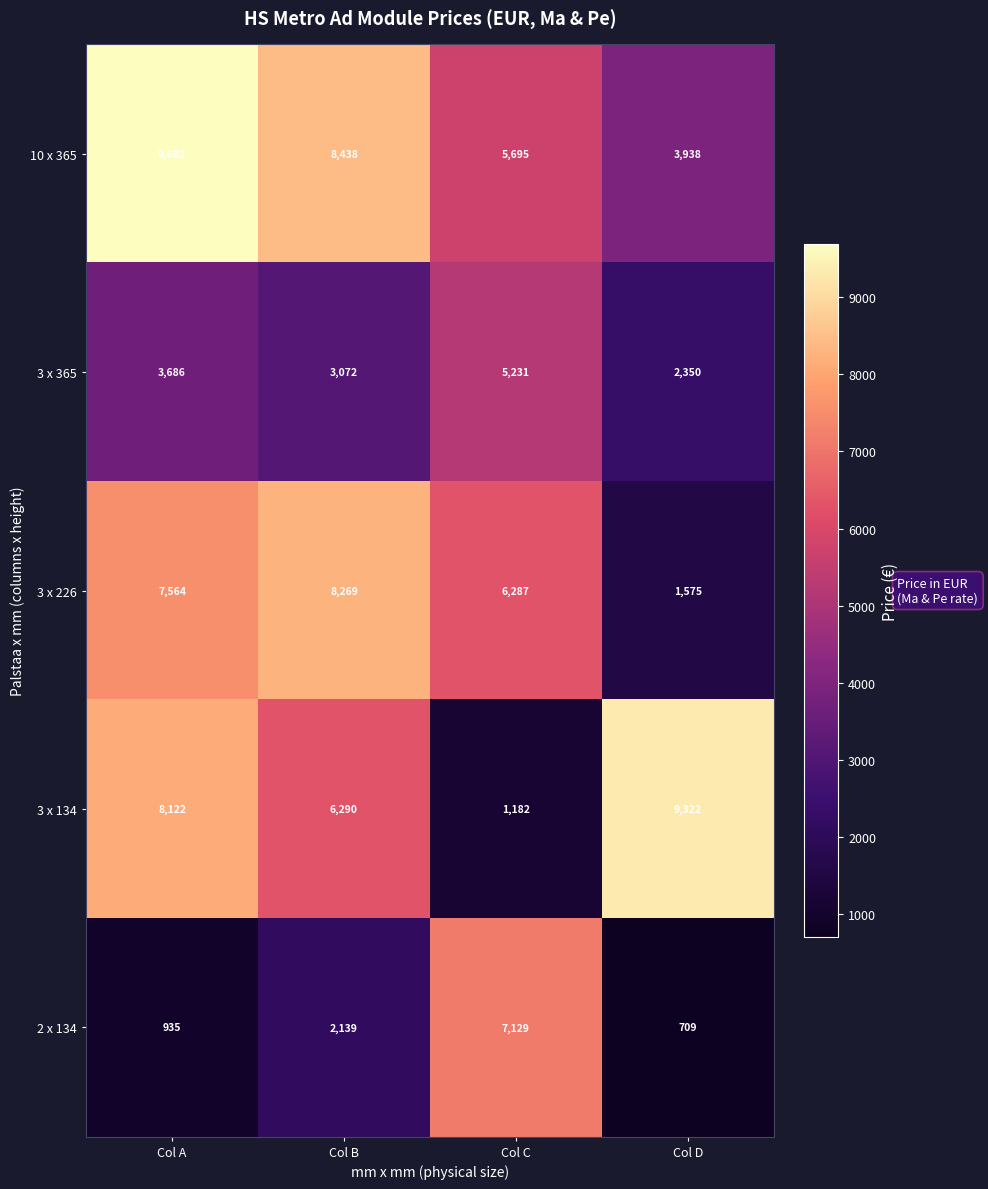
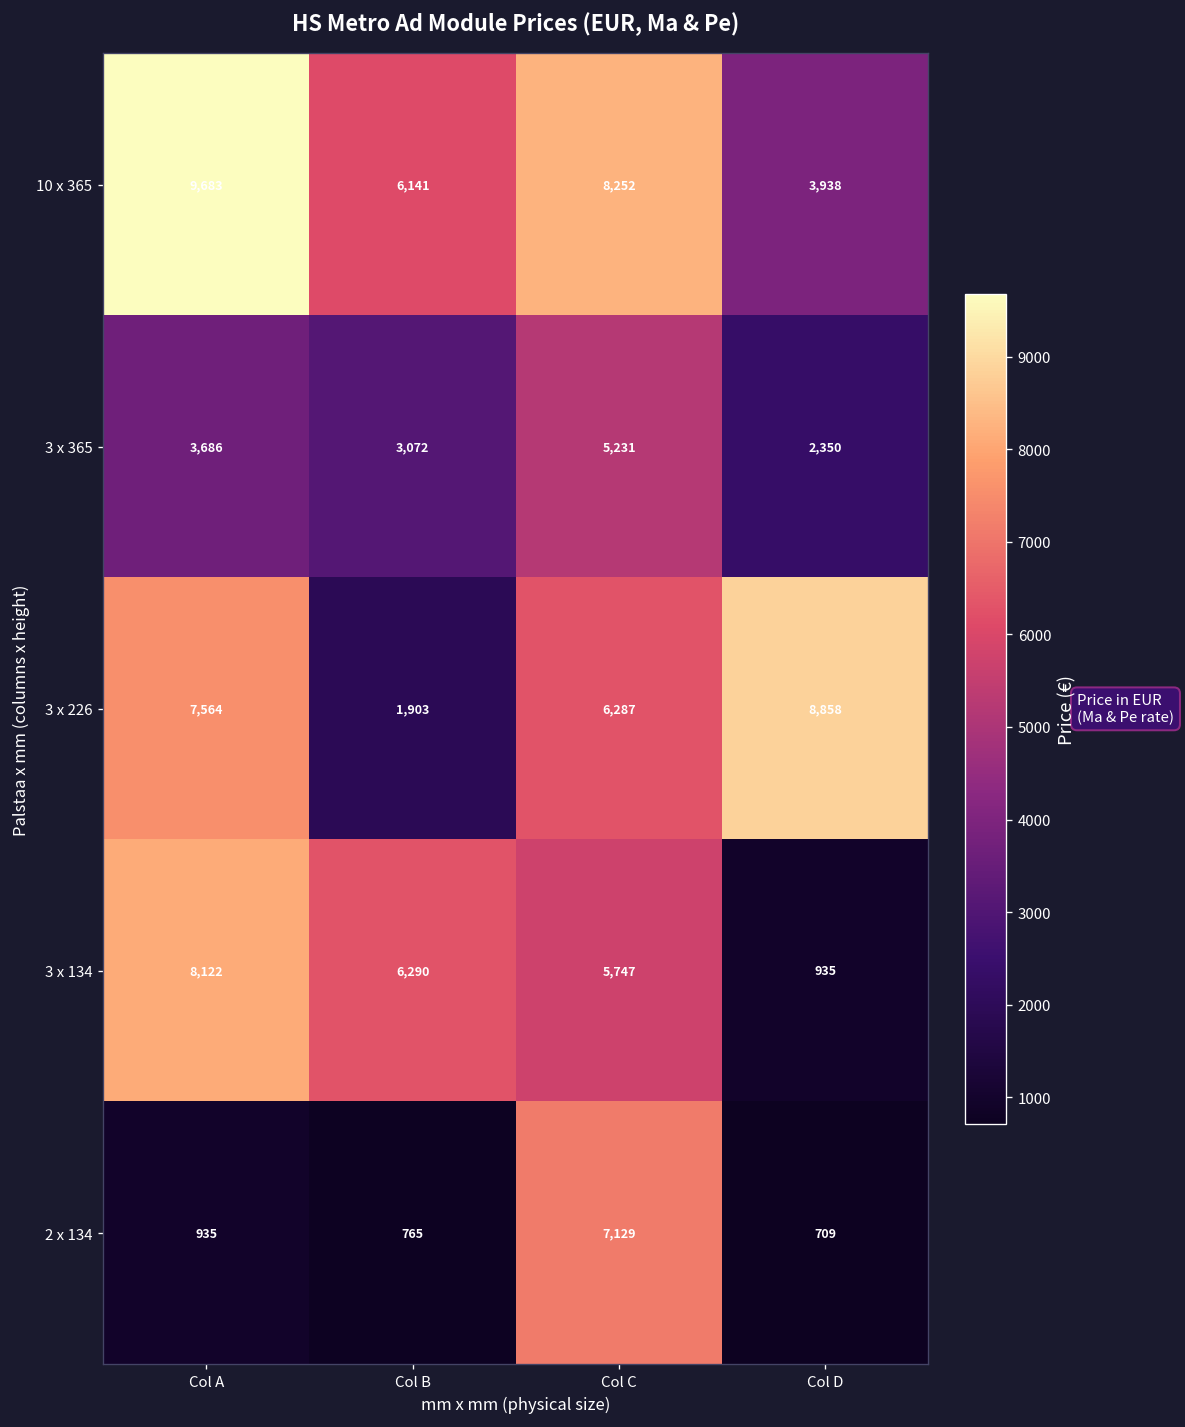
  {
    "10 x 365": {
      "Col A": "9,683",
-     "Col B": "8,438",
-     "Col C": "5,695",
+     "Col B": "6,141",
+     "Col C": "8,252",
      "Col D": "3,938"
    },
    "3 x 365": {
      "Col A": "3,686",
      "Col B": "3,072",
      "Col C": "5,231",
      "Col D": "2,350"
    },
    "3 x 226": {
      "Col A": "7,564",
-     "Col B": "8,269",
+     "Col B": "1,903",
      "Col C": "6,287",
-     "Col D": "1,575"
+     "Col D": "8,858"
    },
    "3 x 134": {
      "Col A": "8,122",
      "Col B": "6,290",
-     "Col C": "1,182",
-     "Col D": "9,322"
+     "Col C": "5,747",
+     "Col D": "935"
    },
    "2 x 134": {
      "Col A": "935",
-     "Col B": "2,139",
+     "Col B": "765",
      "Col C": "7,129",
      "Col D": "709"
    }
  }
